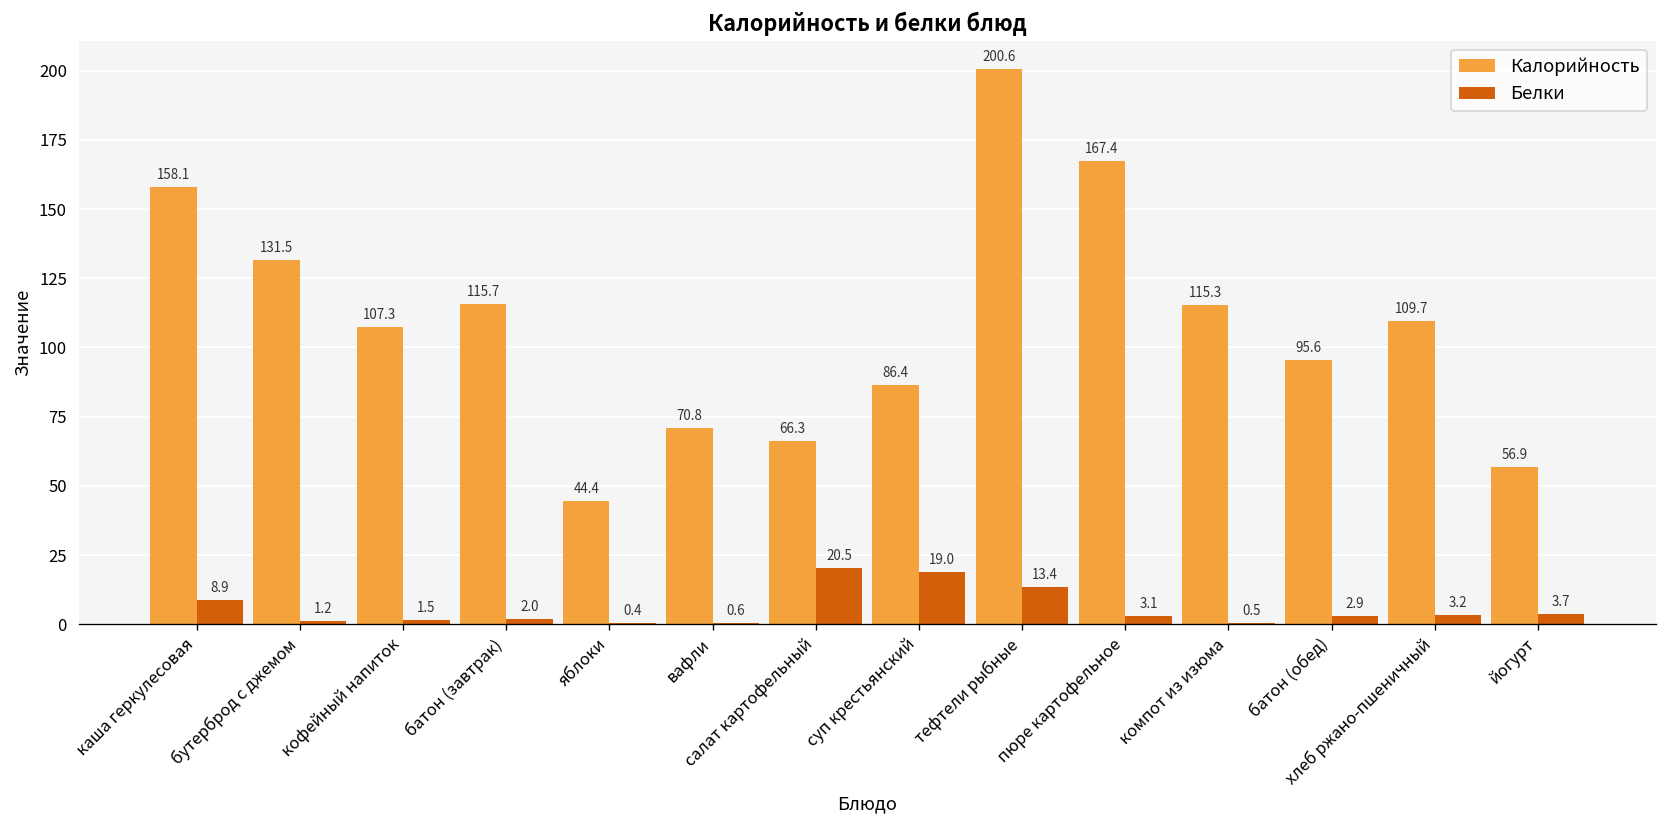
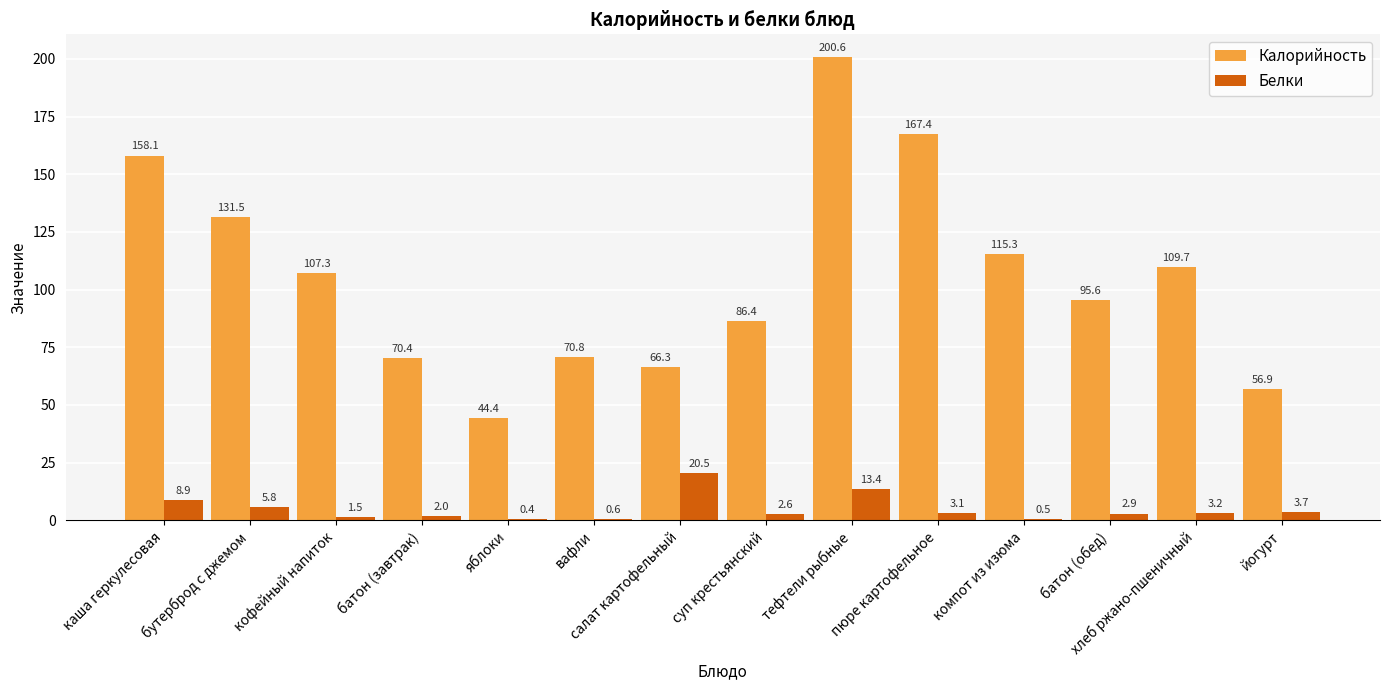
  {
    "Калорийность": {
      "каша геркулесовая": 158.1,
      "бутерброд с джемом": 131.5,
      "кофейный напиток": 107.3,
-     "батон (завтрак)": 115.7,
+     "батон (завтрак)": 70.4,
      "яблоки": 44.4,
      "вафли": 70.8,
      "салат картофельный": 66.3,
      "суп крестьянский": 86.4,
      "тефтели рыбные": 200.6,
      "пюре картофельное": 167.4,
      "компот из изюма": 115.3,
      "батон (обед)": 95.6,
      "хлеб ржано-пшеничный": 109.7,
      "йогурт": 56.9
    },
    "Белки": {
      "каша геркулесовая": 8.9,
-     "бутерброд с джемом": 1.2,
+     "бутерброд с джемом": 5.8,
      "кофейный напиток": 1.5,
      "батон (завтрак)": 2.0,
      "яблоки": 0.4,
      "вафли": 0.6,
      "салат картофельный": 20.5,
-     "суп крестьянский": 19.0,
+     "суп крестьянский": 2.6,
      "тефтели рыбные": 13.4,
      "пюре картофельное": 3.1,
      "компот из изюма": 0.5,
      "батон (обед)": 2.9,
      "хлеб ржано-пшеничный": 3.2,
      "йогурт": 3.7
    }
  }
